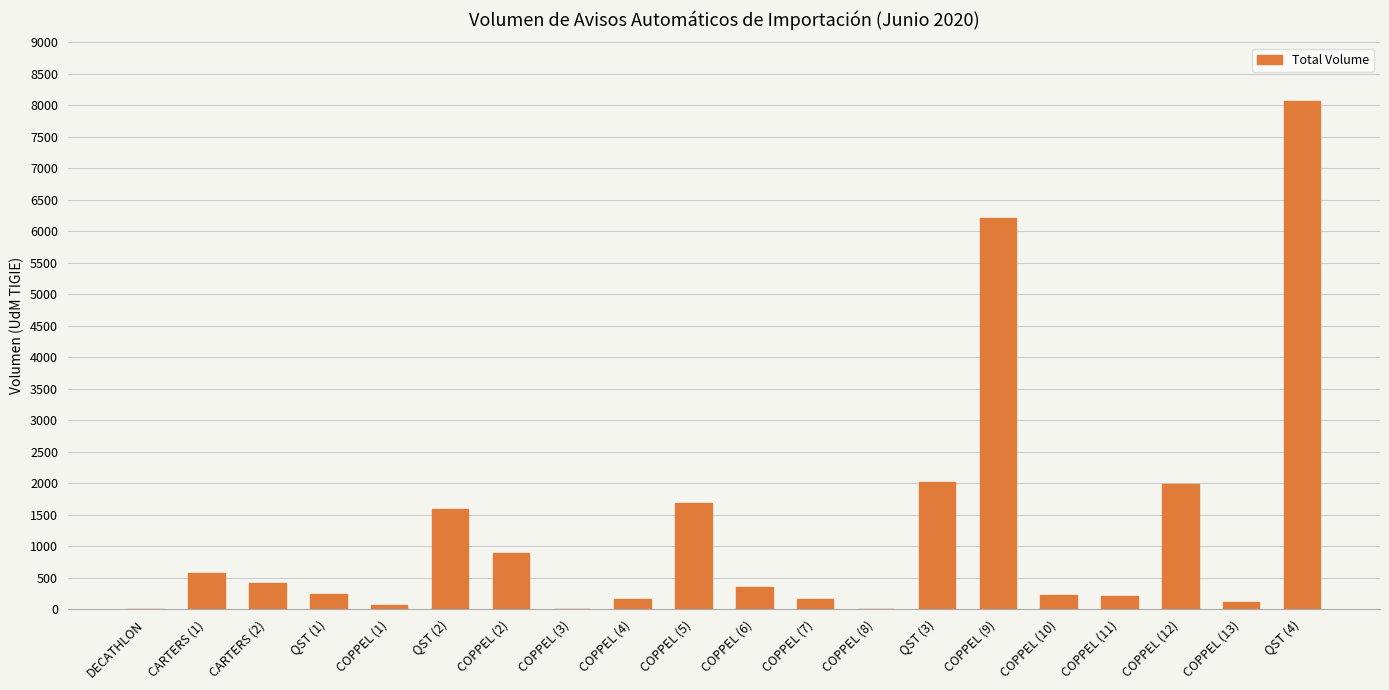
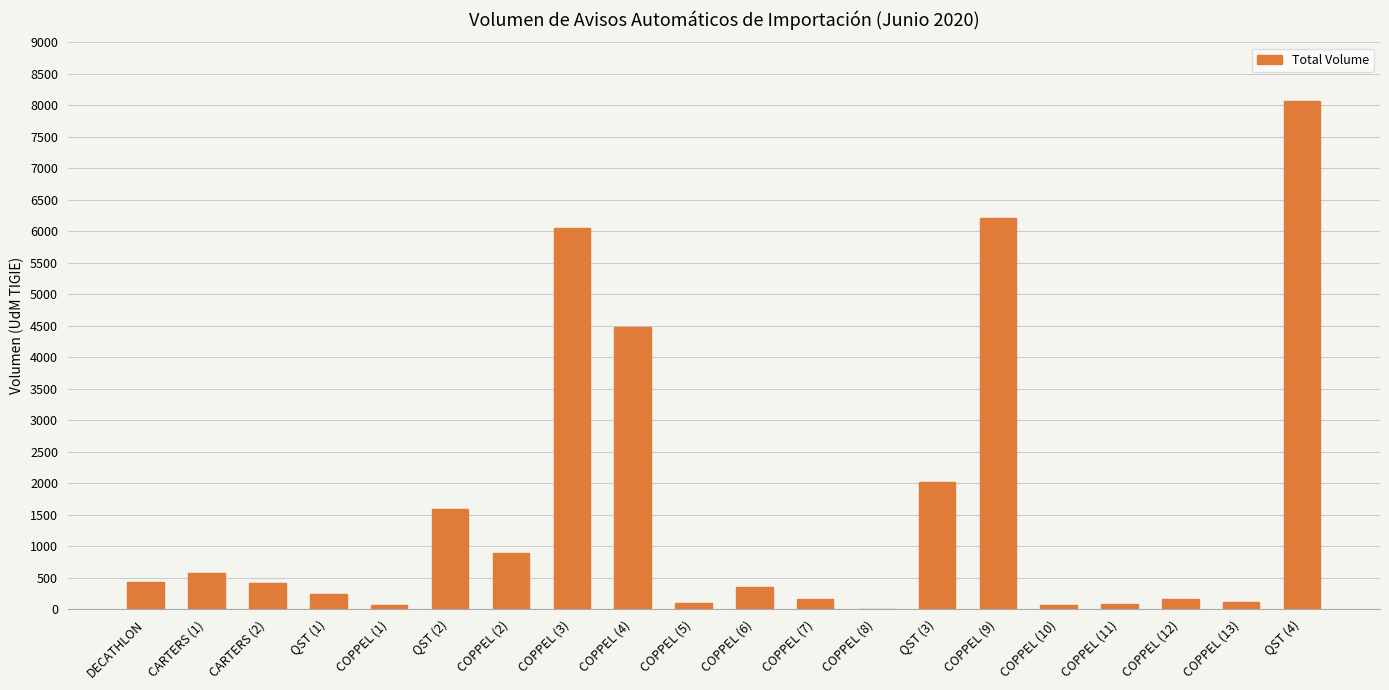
  {
-   "DECATHLON": 0,
+   "DECATHLON": 400,
    "CARTERS (1)": 600,
    "CARTERS (2)": 400,
    "QST (1)": 200,
    "COPPEL (1)": 100,
    "QST (2)": 1600,
    "COPPEL (2)": 900,
-   "COPPEL (3)": 0,
-   "COPPEL (4)": 200,
-   "COPPEL (5)": 1700,
+   "COPPEL (3)": 6100,
+   "COPPEL (4)": 4500,
+   "COPPEL (5)": 100,
    "COPPEL (6)": 400,
    "COPPEL (7)": 200,
    "QST (3)": 2000,
    "COPPEL (9)": 6200,
-   "COPPEL (10)": 200,
-   "COPPEL (11)": 200,
-   "COPPEL (12)": 2000,
+   "COPPEL (10)": 100,
+   "COPPEL (11)": 100,
+   "COPPEL (12)": 200,
    "COPPEL (13)": 100,
    "QST (4)": 8100
  }
